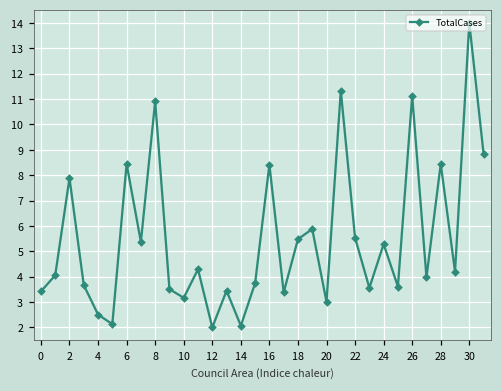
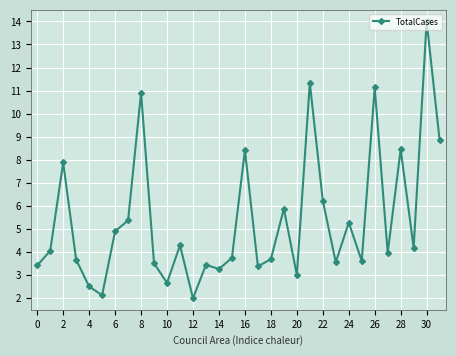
  {
    "0": 3.4,
    "2": 7.9,
    "4": 2.5,
-   "6": 8.4,
+   "6": 4.9,
    "8": 10.9,
-   "10": 3.2,
+   "10": 2.7,
    "12": 2.0,
-   "14": 2.1,
+   "14": 3.3,
    "16": 8.4,
-   "18": 5.5,
+   "18": 3.7,
    "20": 3.0,
-   "22": 5.5,
+   "22": 6.2,
    "24": 5.3,
    "26": 11.1,
    "28": 8.5
  }
